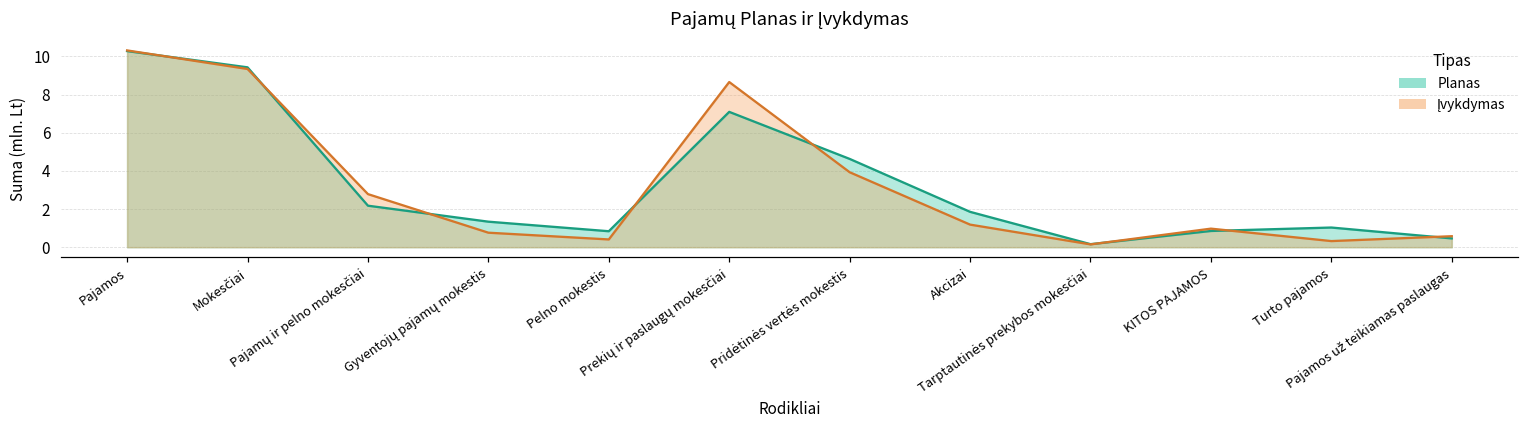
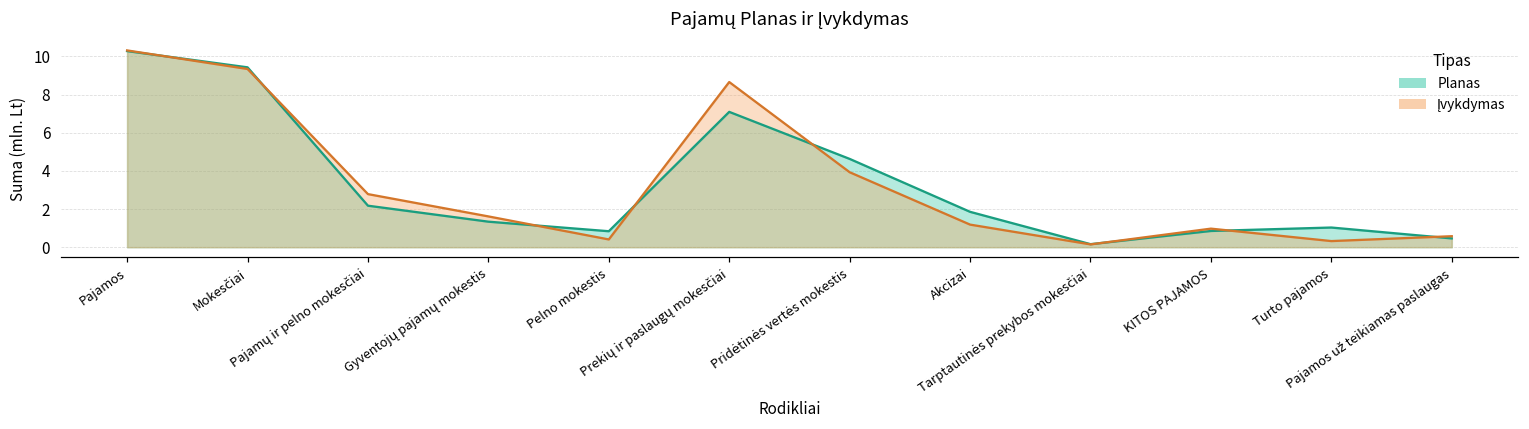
  {
    "Planas": {
      "Pajamų ir pelno mokesčiai": 2.2,
      "Gyventojų pajamų mokestis": 1.3,
      "Pelno mokestis": 0.8,
      "Prekių ir paslaugų mokesčiai": 7.1,
      "Pridėtinės vertės mokestis": 4.6,
      "Akcizai": 1.9,
      "Turto pajamos": 1.0
    },
    "Įvykdymas": {
      "Pajamų ir pelno mokesčiai": 2.8,
-     "Gyventojų pajamų mokestis": 0.8,
+     "Gyventojų pajamų mokestis": 1.6,
      "Pelno mokestis": 0.4,
      "Prekių ir paslaugų mokesčiai": 8.7,
      "Pridėtinės vertės mokestis": 3.9,
      "Akcizai": 1.2,
      "Turto pajamos": 0.3
    }
  }
